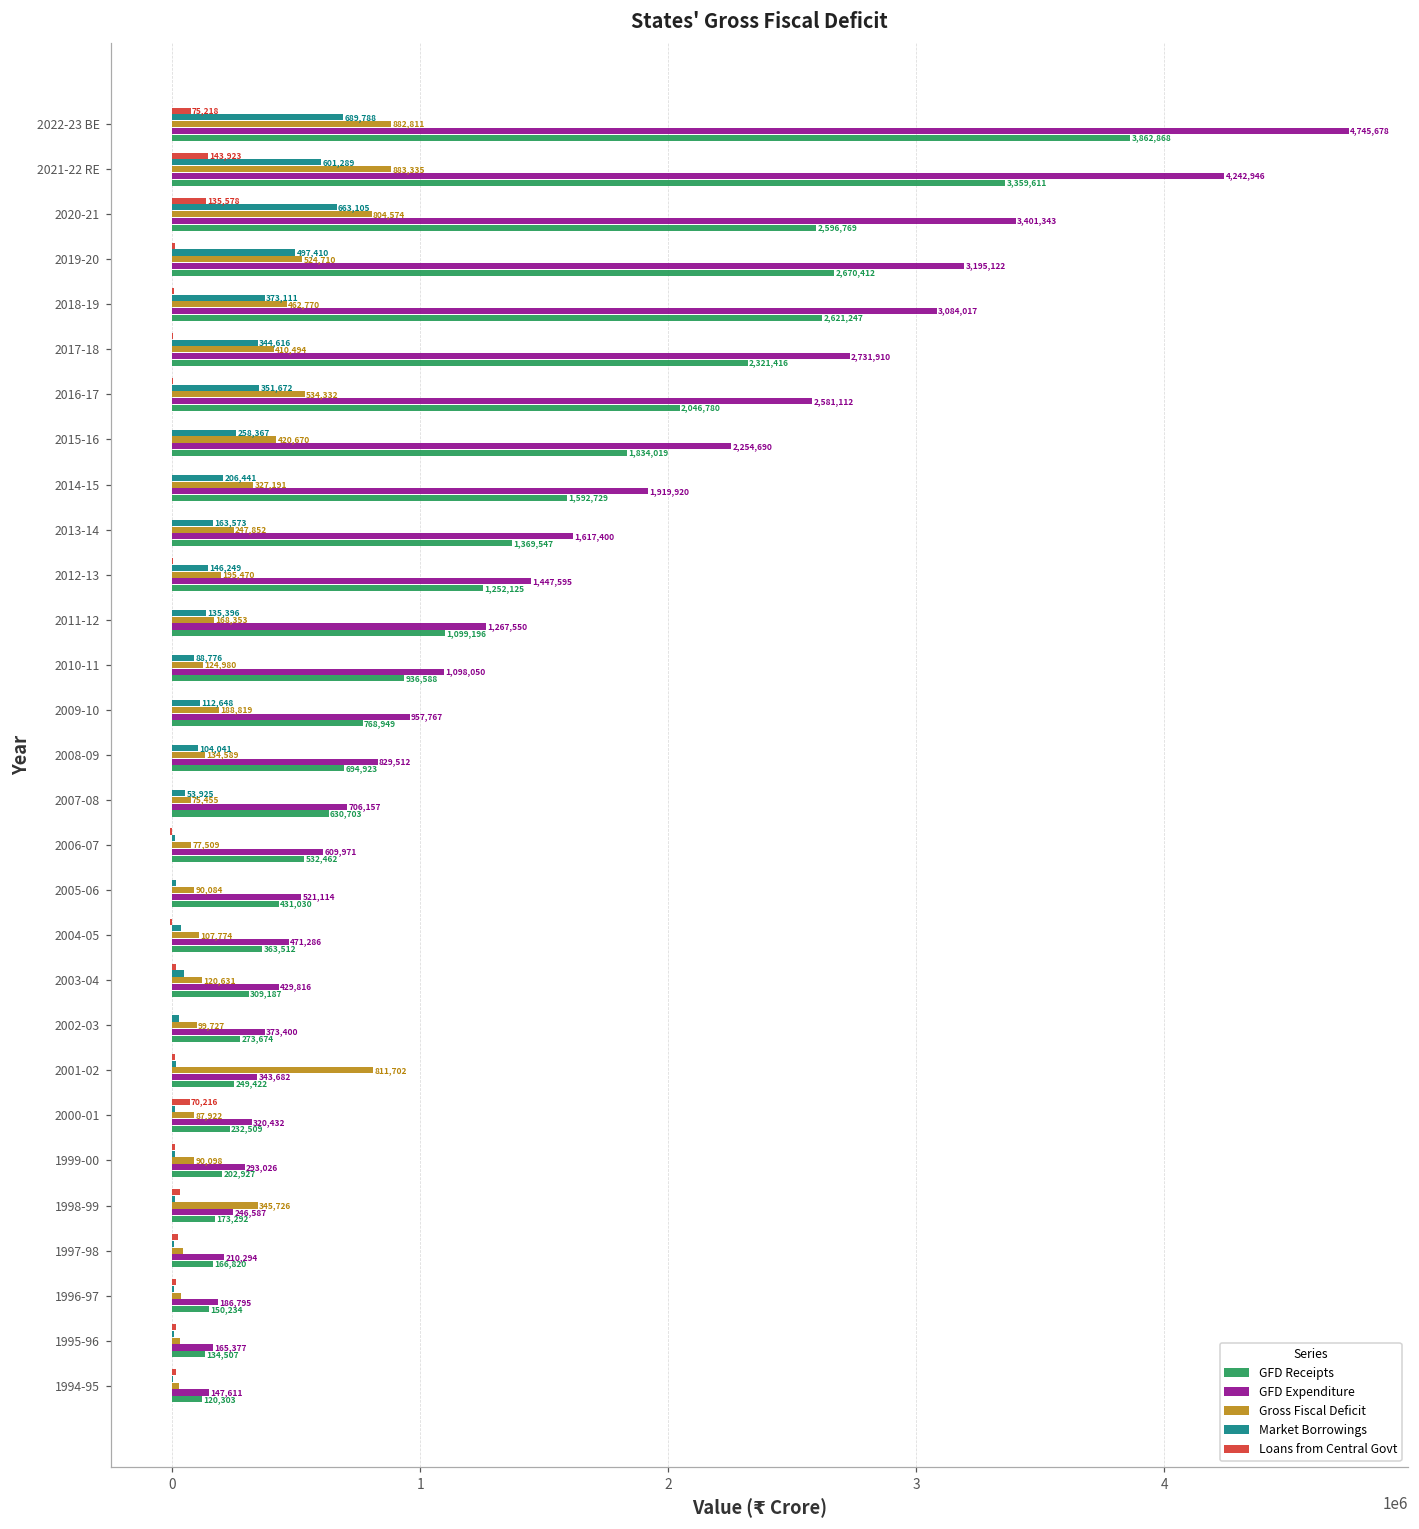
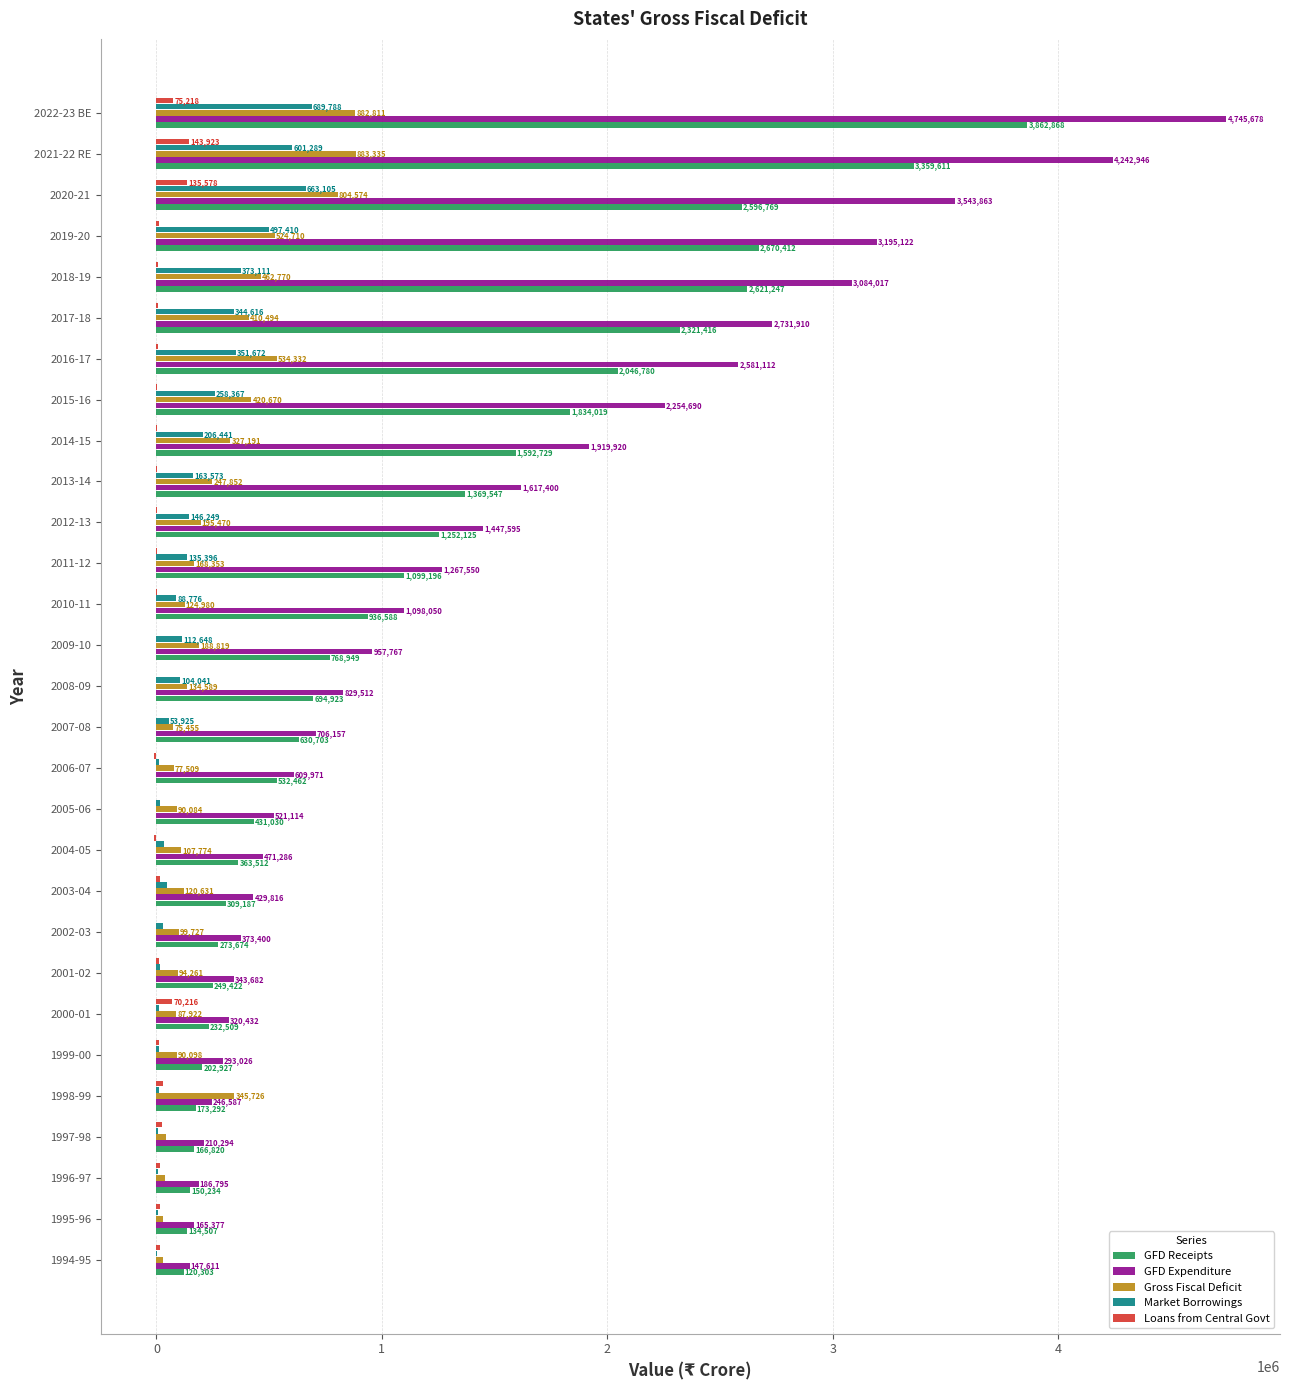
  {
    "GFD Expenditure": {
      "2022-23 BE": "4,745,678",
      "2021-22 RE": "4,242,946",
-     "2020-21": "3,401,343",
+     "2020-21": "3,543,863",
      "2019-20": "3,195,122",
      "2018-19": "3,084,017",
      "2017-18": "2,731,910",
      "2016-17": "2,581,112",
      "2015-16": "2,254,690",
      "2014-15": "1,919,920",
      "2013-14": "1,617,400",
      "2012-13": "1,447,595",
      "2011-12": "1,267,550",
      "2010-11": "1,098,050",
      "2009-10": "957,767",
      "2008-09": "829,512",
      "2007-08": "706,157",
      "2006-07": "609,971",
      "2005-06": "521,114",
      "2004-05": "471,286",
      "2003-04": "429,816",
      "2002-03": "373,400",
      "2001-02": "343,682",
      "2000-01": "320,432",
      "1999-00": "293,026",
      "1998-99": "246,587"
    },
    "Gross Fiscal Deficit": {
      "2022-23 BE": "882,811",
      "2021-22 RE": "883,335",
      "2020-21": "804,574",
      "2018-19": "462,770",
      "2016-17": "534,332",
      "2015-16": "420,670",
      "2014-15": "327,191",
      "2013-14": "247,852",
      "2009-10": "188,819",
      "2006-07": "77,509",
      "2005-06": "90,084",
      "2004-05": "107,774",
      "2003-04": "120,631",
      "2002-03": "99,727",
-     "2001-02": "811,702",
+     "2001-02": "94,261",
      "2000-01": "87,922",
      "1999-00": "90,098",
      "1998-99": "345,726"
    },
    "Loans from Central Govt": {
      "2022-23 BE": "75,218",
      "2021-22 RE": "143,923",
      "2020-21": "135,578",
      "2000-01": "70,216"
    }
  }
